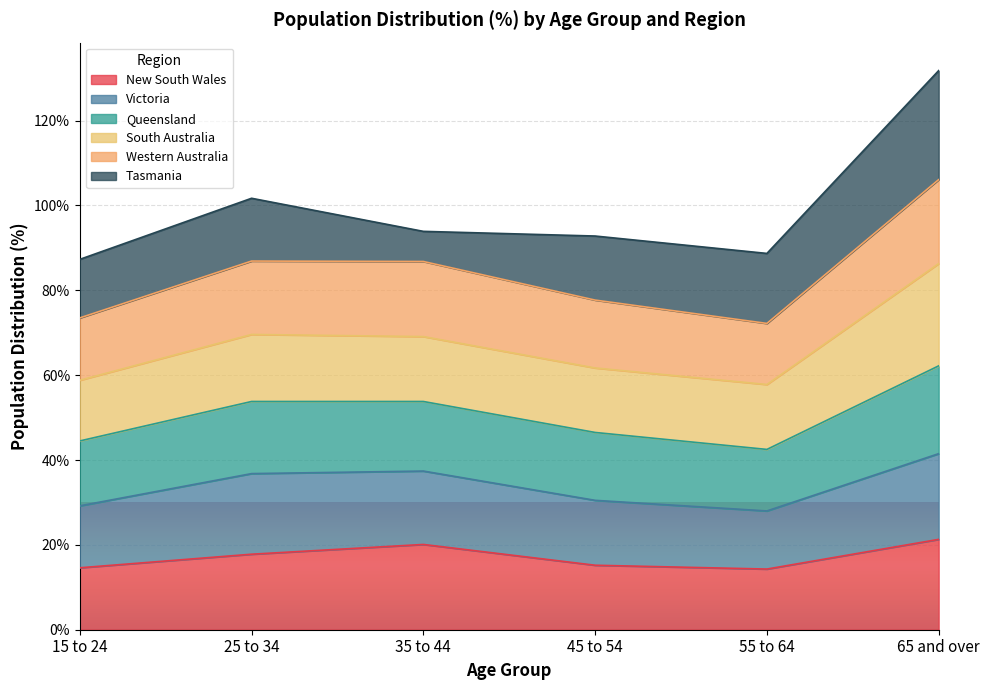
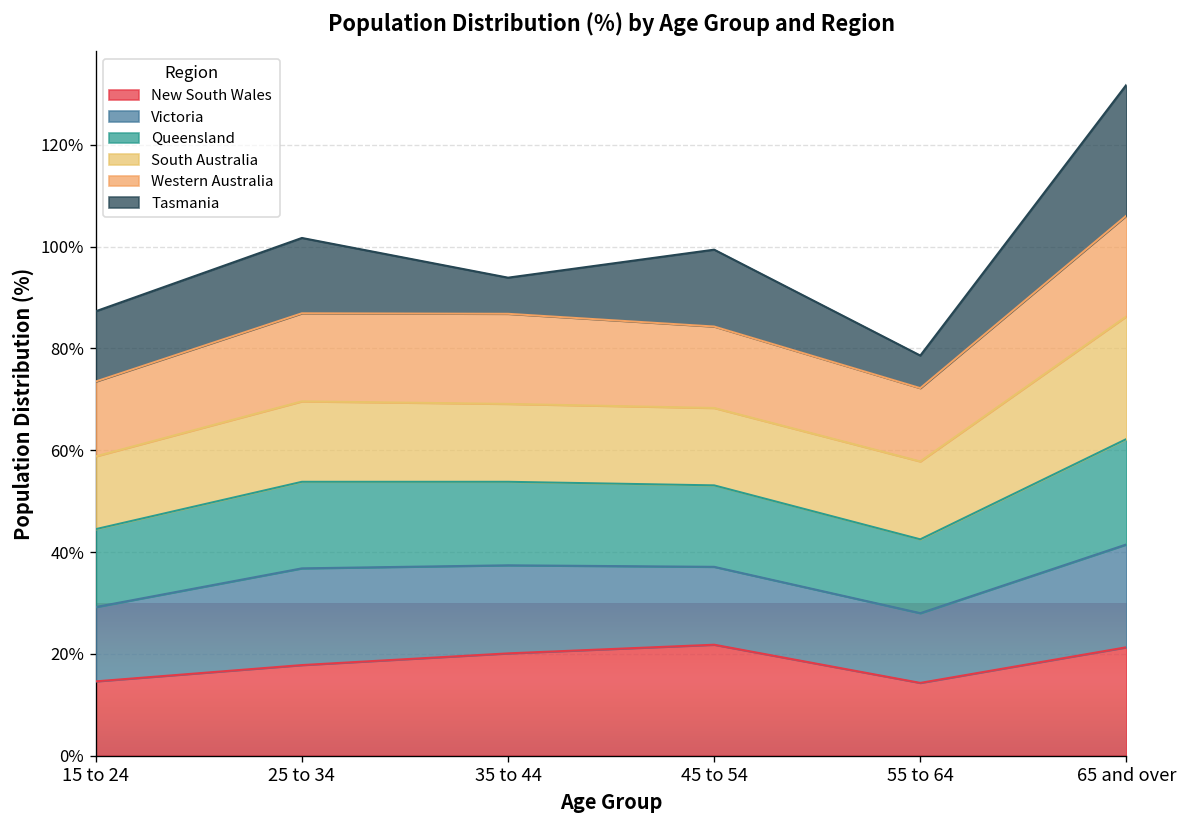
  {
    "New South Wales": {
      "15 to 24": "15%",
      "25 to 34": "18%",
      "35 to 44": "20%",
-     "45 to 54": "15%",
+     "45 to 54": "22%",
      "55 to 64": "14%",
      "65 and over": "21%"
    },
    "Tasmania": {
      "15 to 24": "14%",
      "25 to 34": "15%",
      "35 to 44": "7%",
      "45 to 54": "15%",
-     "55 to 64": "17%",
+     "55 to 64": "6%",
      "65 and over": "26%"
    }
  }
